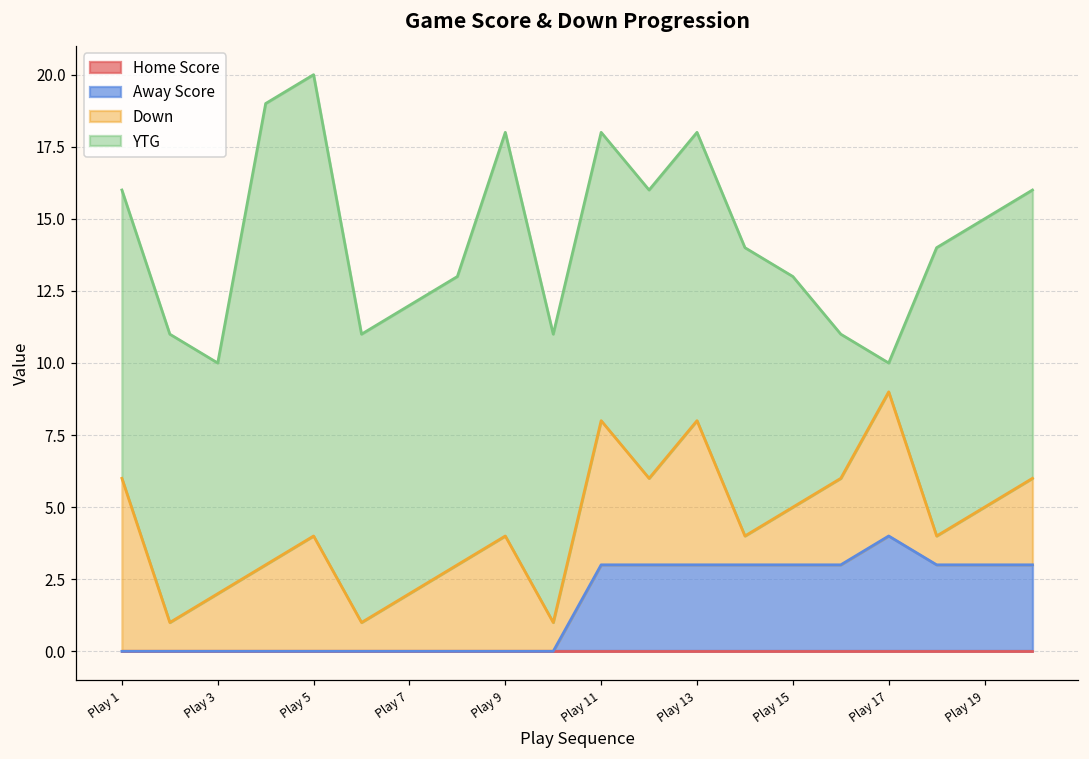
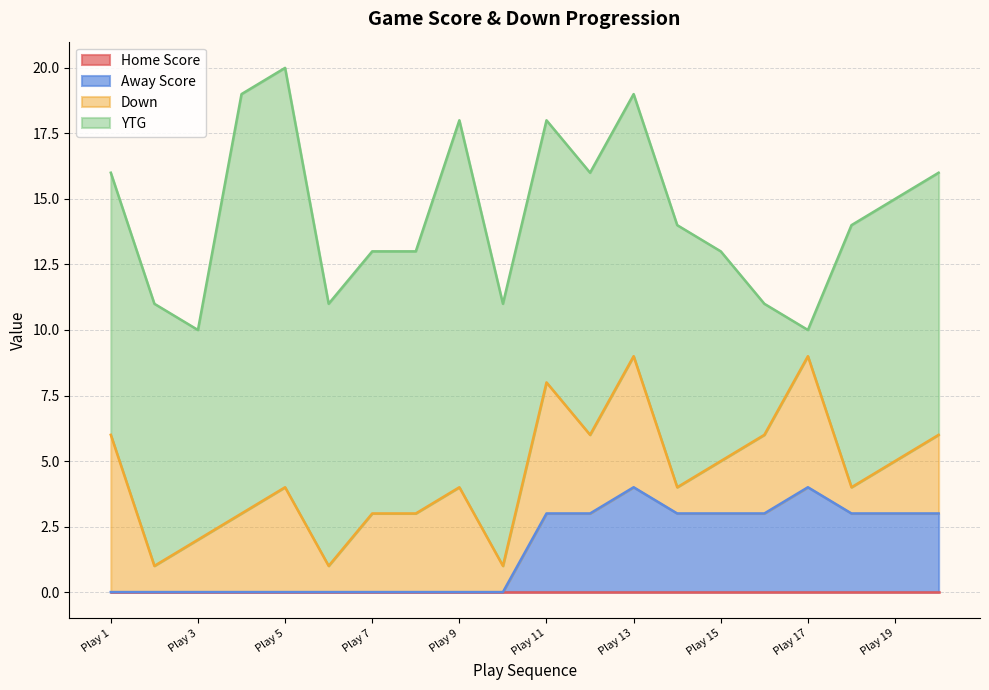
  {
    "Home Score": {
      "Play 11": 0,
      "Play 13": 0,
      "Play 15": 0,
      "Play 17": 0,
      "Play 19": 0
    },
    "Away Score": {
      "Play 11": 3,
-     "Play 13": 3,
+     "Play 13": 4,
      "Play 15": 3,
      "Play 17": 4,
      "Play 19": 3
    },
    "Down": {
      "Play 1": 6,
      "Play 3": 2,
      "Play 5": 4,
-     "Play 7": 2,
+     "Play 7": 3,
      "Play 9": 4,
      "Play 11": 5,
      "Play 13": 5,
      "Play 15": 2,
      "Play 17": 5,
      "Play 19": 2
    },
    "YTG": {
      "Play 1": 10,
      "Play 3": 8,
      "Play 5": 16,
      "Play 7": 10,
      "Play 9": 14,
      "Play 11": 10,
      "Play 13": 10,
      "Play 15": 8,
      "Play 17": 1,
      "Play 19": 10
    }
  }
